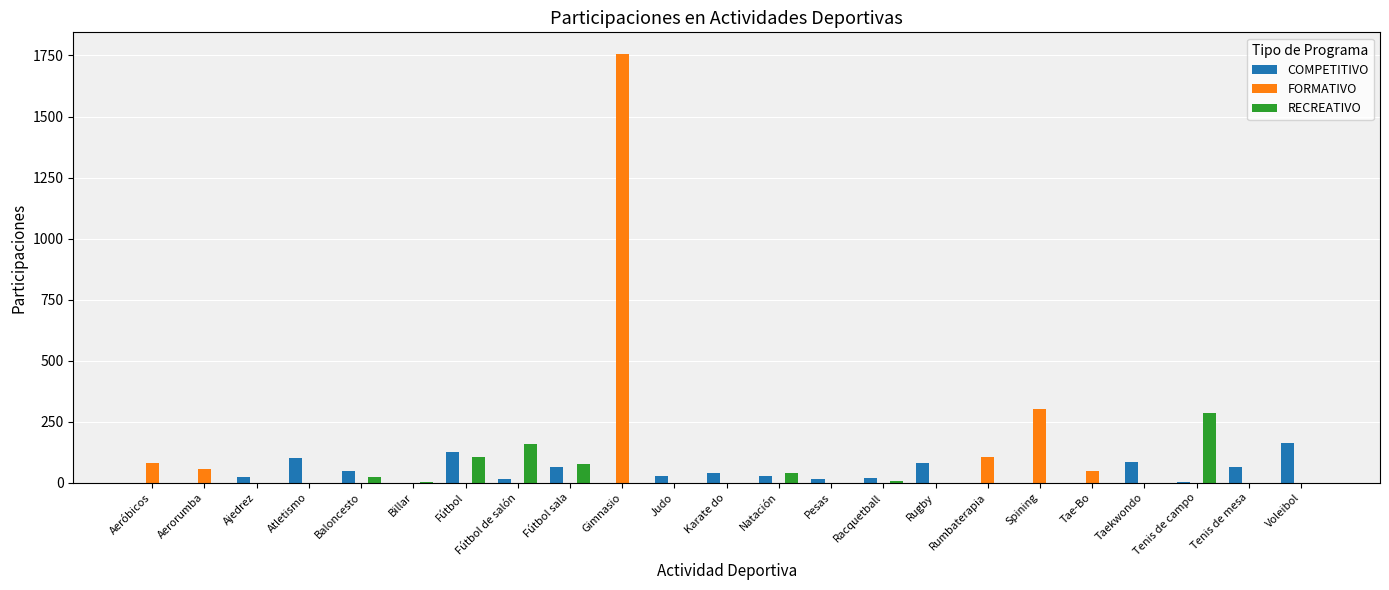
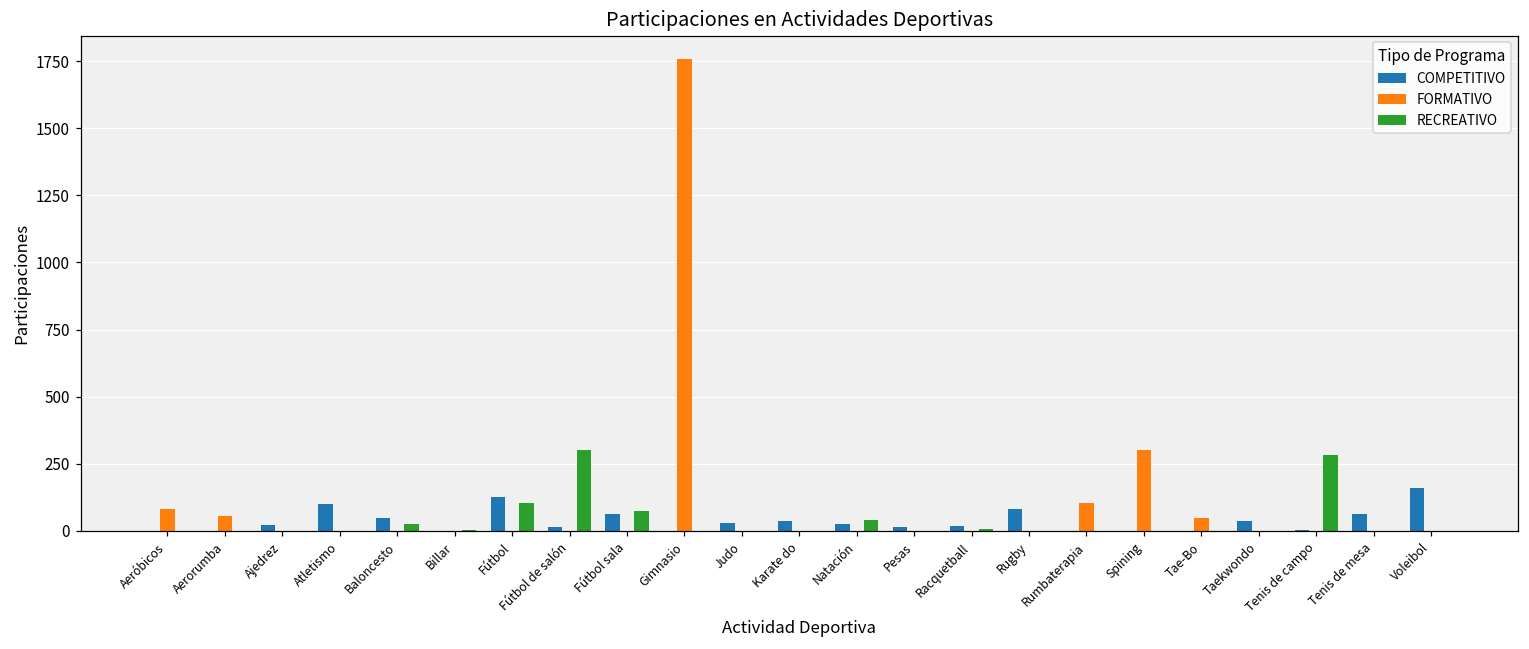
  {
    "COMPETITIVO": {
      "Aeróbicos": 0,
      "Aerorumba": 0,
      "Ajedrez": 20,
      "Atletismo": 100,
      "Baloncesto": 50,
      "Billar": 0,
      "Fútbol": 130,
      "Fútbol de salón": 20,
      "Fútbol sala": 60,
      "Gimnasio": 0,
      "Judo": 30,
      "Karate do": 40,
      "Natación": 30,
      "Pesas": 20,
      "Racquetball": 20,
      "Rugby": 80,
      "Rumbaterapia": 0,
      "Spining": 0,
      "Tae-Bo": 0,
-     "Taekwondo": 80,
+     "Taekwondo": 40,
      "Tenis de mesa": 60,
      "Voleibol": 160
    },
    "FORMATIVO": {
      "Aeróbicos": 80,
      "Aerorumba": 60,
      "Ajedrez": 0,
      "Atletismo": 0,
      "Baloncesto": 0,
      "Billar": 0,
      "Fútbol": 0,
      "Fútbol de salón": 0,
      "Fútbol sala": 0,
      "Gimnasio": 1760,
      "Judo": 0,
      "Karate do": 0,
      "Natación": 0,
      "Pesas": 0,
      "Racquetball": 0,
      "Rugby": 0,
      "Rumbaterapia": 100,
      "Spining": 300,
      "Tae-Bo": 50,
      "Taekwondo": 0,
      "Tenis de campo": 0,
      "Tenis de mesa": 0,
      "Voleibol": 0
    },
    "RECREATIVO": {
      "Aeróbicos": 0,
      "Aerorumba": 0,
      "Ajedrez": 0,
      "Atletismo": 0,
      "Baloncesto": 30,
      "Fútbol": 100,
-     "Fútbol de salón": 160,
+     "Fútbol de salón": 300,
      "Fútbol sala": 80,
      "Gimnasio": 0,
      "Judo": 0,
      "Karate do": 0,
      "Natación": 40,
      "Pesas": 0,
      "Rugby": 0,
      "Rumbaterapia": 0,
      "Spining": 0,
      "Tae-Bo": 0,
      "Taekwondo": 0,
      "Tenis de campo": 280,
      "Tenis de mesa": 0,
      "Voleibol": 0
    }
  }
